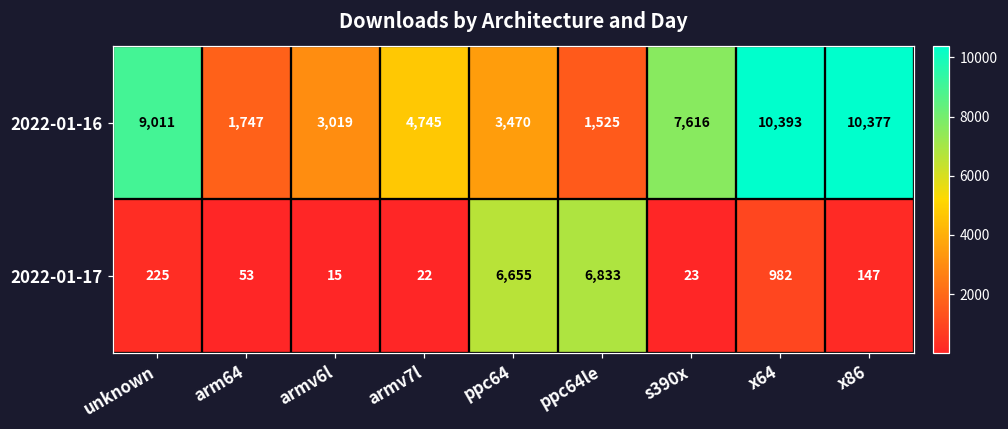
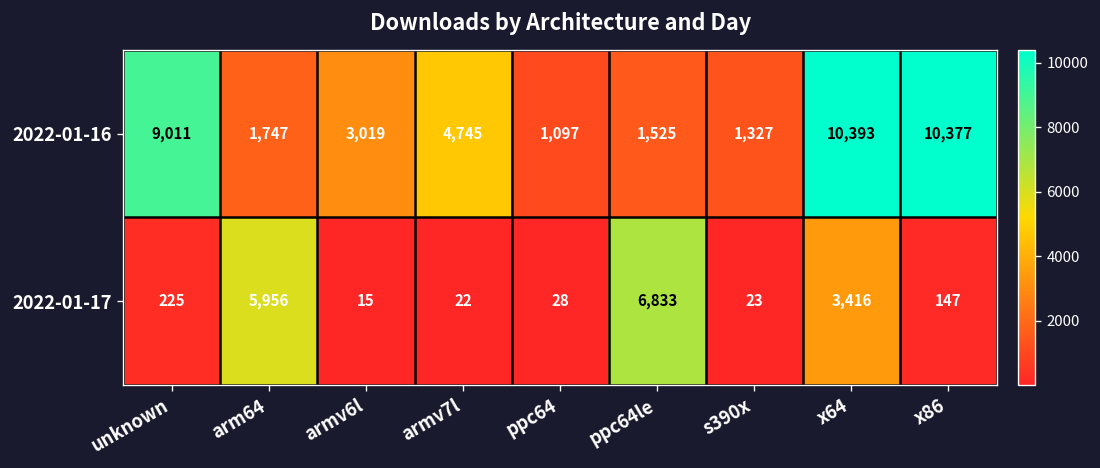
  {
    "2022-01-16": {
      "unknown": "9,011",
      "arm64": "1,747",
      "armv6l": "3,019",
      "armv7l": "4,745",
-     "ppc64": "3,470",
+     "ppc64": "1,097",
      "ppc64le": "1,525",
-     "s390x": "7,616",
+     "s390x": "1,327",
      "x64": "10,393",
      "x86": "10,377"
    },
    "2022-01-17": {
      "unknown": "225",
-     "arm64": "53",
+     "arm64": "5,956",
      "armv6l": "15",
      "armv7l": "22",
-     "ppc64": "6,655",
+     "ppc64": "28",
      "ppc64le": "6,833",
      "s390x": "23",
-     "x64": "982",
+     "x64": "3,416",
      "x86": "147"
    }
  }
